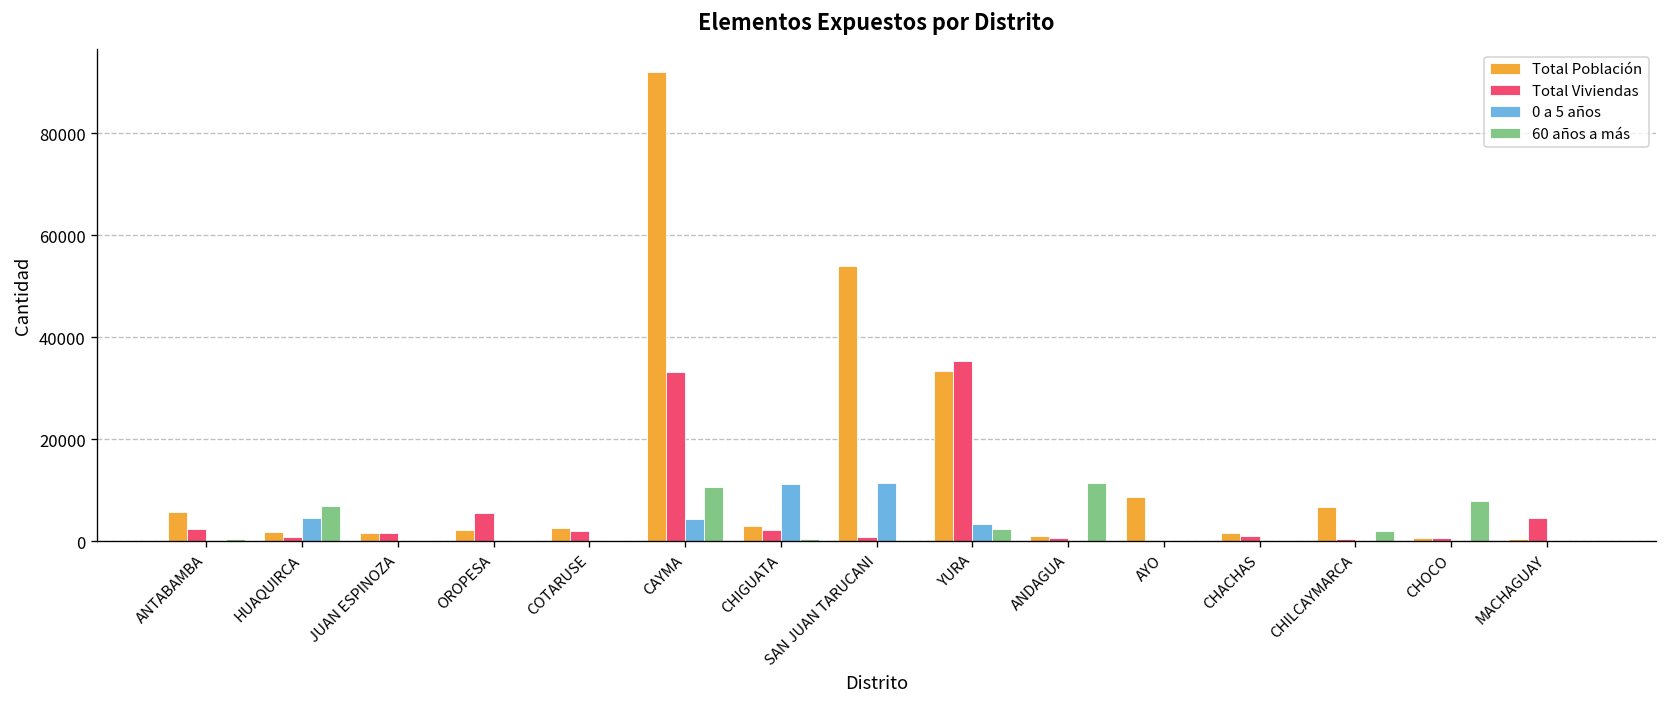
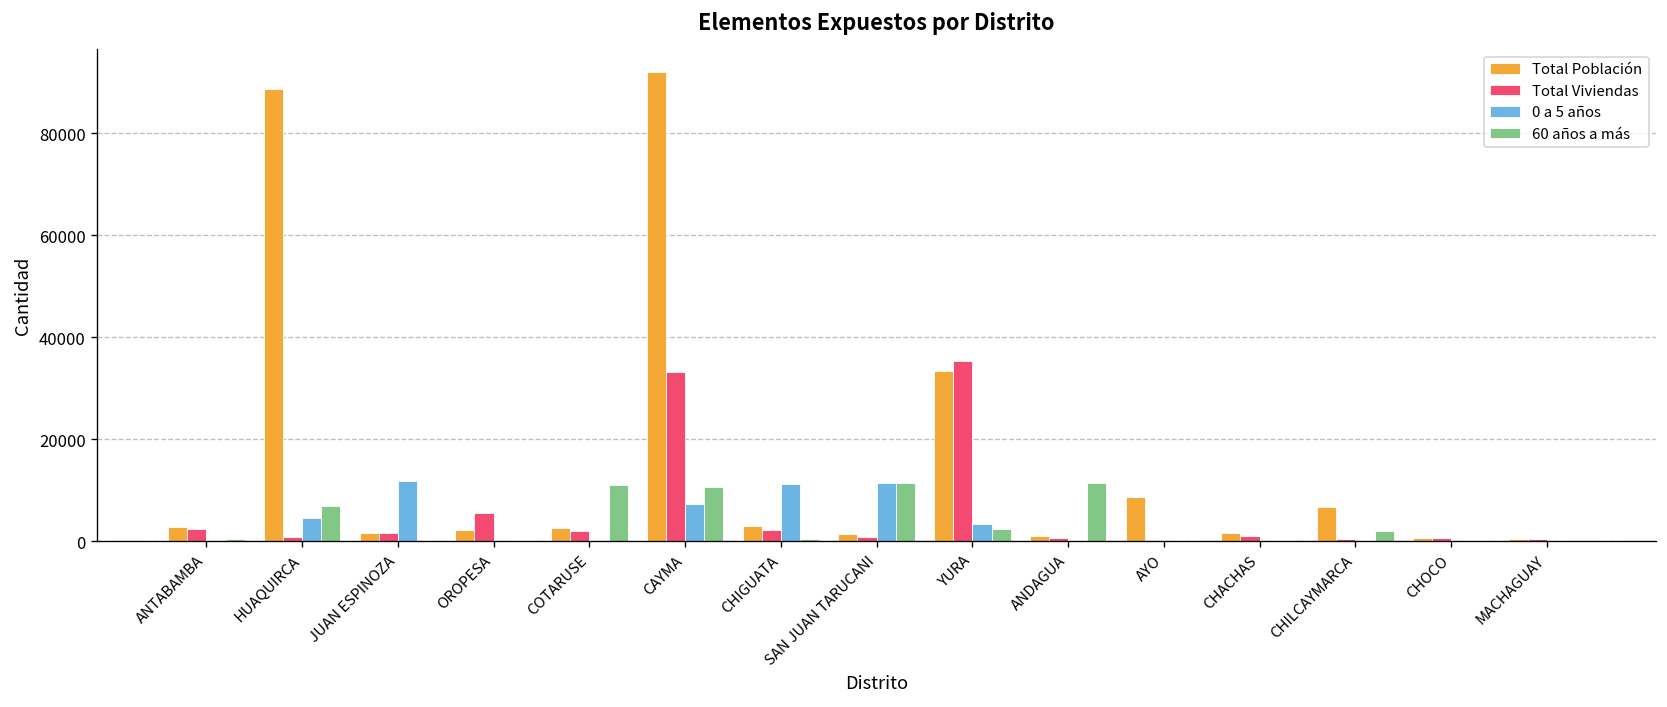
  {
    "Total Población": {
-     "ANTABAMBA": 6000,
-     "HUAQUIRCA": 2000,
+     "ANTABAMBA": 3000,
+     "HUAQUIRCA": 89000,
      "JUAN ESPINOZA": 2000,
      "OROPESA": 2000,
      "COTARUSE": 3000,
      "CAYMA": 92000,
      "CHIGUATA": 3000,
-     "SAN JUAN TARUCANI": 54000,
+     "SAN JUAN TARUCANI": 1000,
      "YURA": 33000,
      "ANDAGUA": 1000,
      "AYO": 9000,
      "CHACHAS": 2000,
      "CHILCAYMARCA": 7000,
      "CHOCO": 1000
    },
    "Total Viviendas": {
      "ANTABAMBA": 2000,
      "HUAQUIRCA": 1000,
      "JUAN ESPINOZA": 2000,
      "OROPESA": 6000,
      "COTARUSE": 2000,
      "CAYMA": 33000,
      "CHIGUATA": 2000,
      "SAN JUAN TARUCANI": 1000,
      "YURA": 35000,
      "ANDAGUA": 1000,
      "CHACHAS": 1000,
      "CHOCO": 1000,
-     "MACHAGUAY": 5000
+     "MACHAGUAY": 0
    },
    "0 a 5 años": {
      "HUAQUIRCA": 5000,
-     "JUAN ESPINOZA": 0,
-     "CAYMA": 4000,
+     "JUAN ESPINOZA": 12000,
+     "CAYMA": 7000,
      "CHIGUATA": 11000,
      "SAN JUAN TARUCANI": 11000,
      "YURA": 3000
    },
    "60 años a más": {
      "HUAQUIRCA": 7000,
-     "COTARUSE": 0,
+     "COTARUSE": 11000,
      "CAYMA": 11000,
-     "SAN JUAN TARUCANI": 0,
+     "SAN JUAN TARUCANI": 12000,
      "YURA": 3000,
      "ANDAGUA": 11000,
      "CHILCAYMARCA": 2000,
-     "CHOCO": 8000
+     "CHOCO": 0
    }
  }
